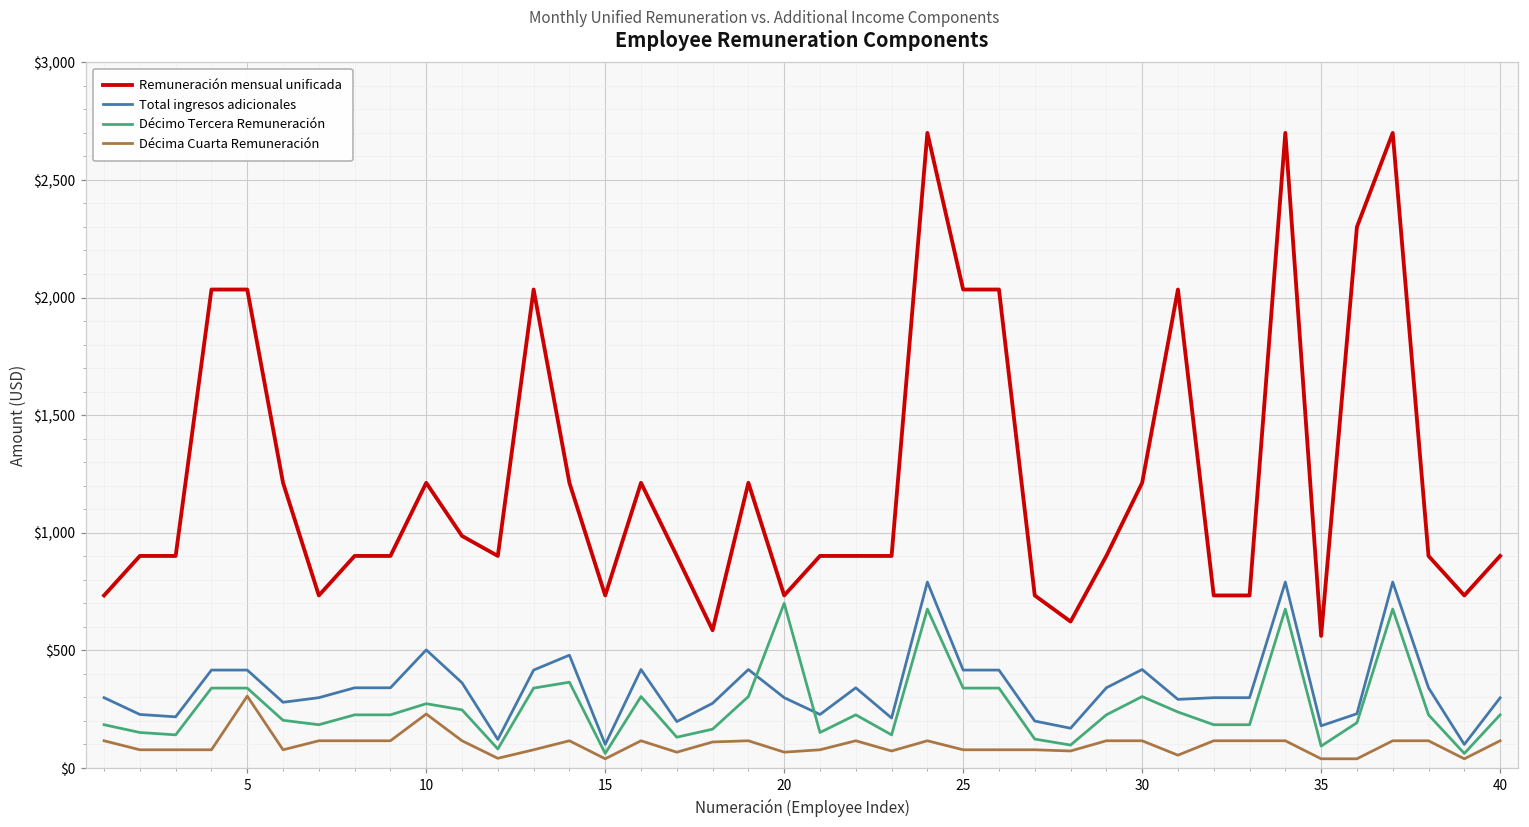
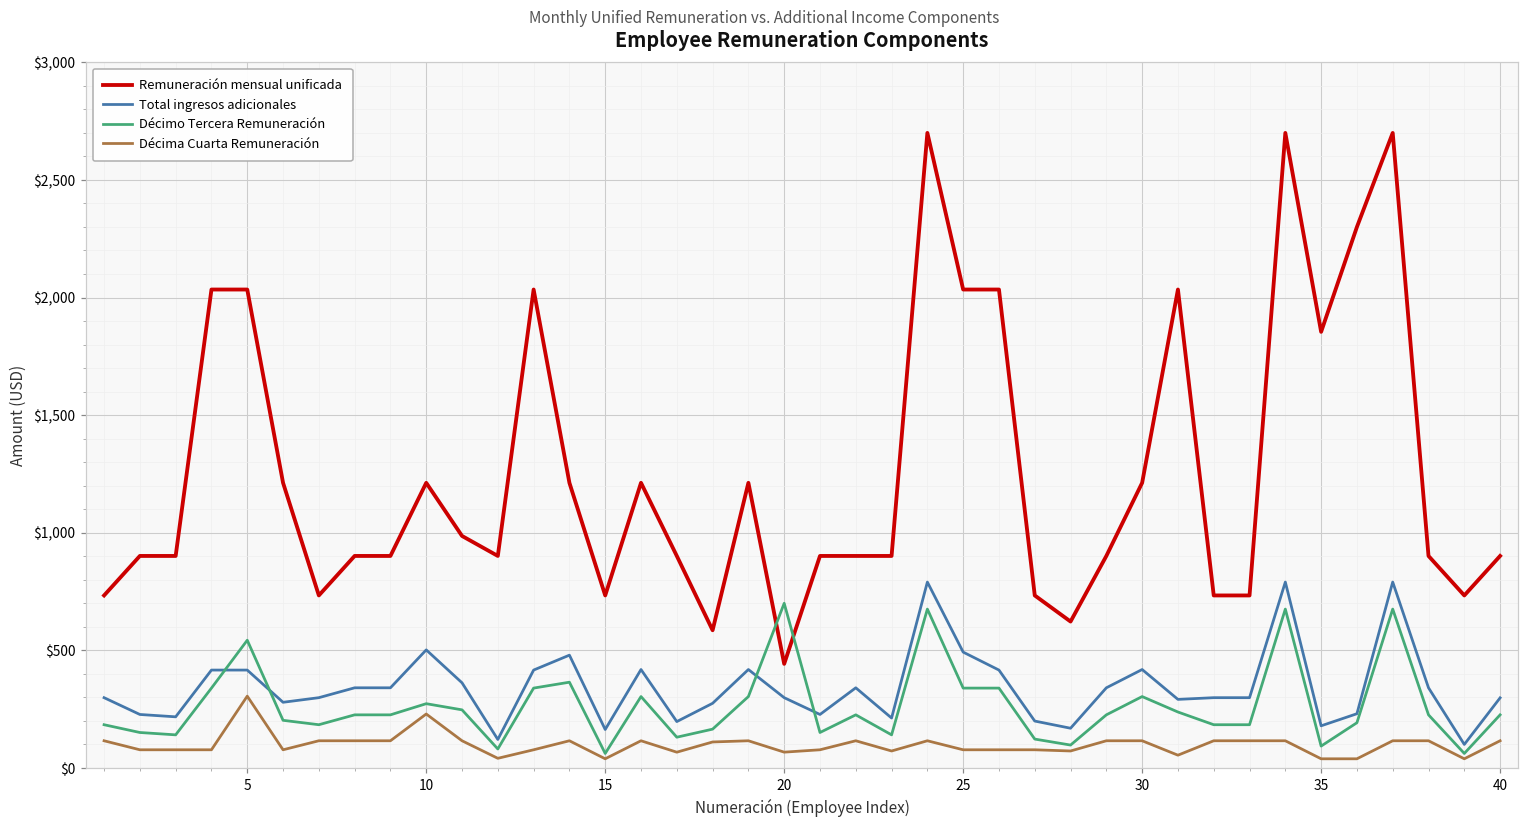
  {
    "Remuneración mensual unificada": {
      "5": "$2,030",
      "10": "$1,210",
      "15": "$730",
-     "20": "$730",
+     "20": "$440",
      "25": "$2,030",
      "30": "$1,210",
-     "35": "$560",
+     "35": "$1,850",
      "40": "$900"
    },
    "Total ingresos adicionales": {
      "5": "$420",
      "10": "$500",
-     "15": "$100",
+     "15": "$160",
      "20": "$300",
-     "25": "$420",
+     "25": "$490",
      "30": "$420",
      "35": "$180",
      "40": "$300"
    },
    "Décimo Tercera Remuneración": {
-     "5": "$340",
+     "5": "$540",
      "10": "$270",
      "15": "$60",
      "20": "$700",
      "25": "$340",
      "30": "$300",
      "35": "$90",
      "40": "$230"
    },
    "Décima Cuarta Remuneración": {
      "5": "$300",
      "10": "$230",
      "15": "$40",
      "20": "$70",
      "25": "$80",
      "30": "$120",
      "35": "$40",
      "40": "$120"
    }
  }
